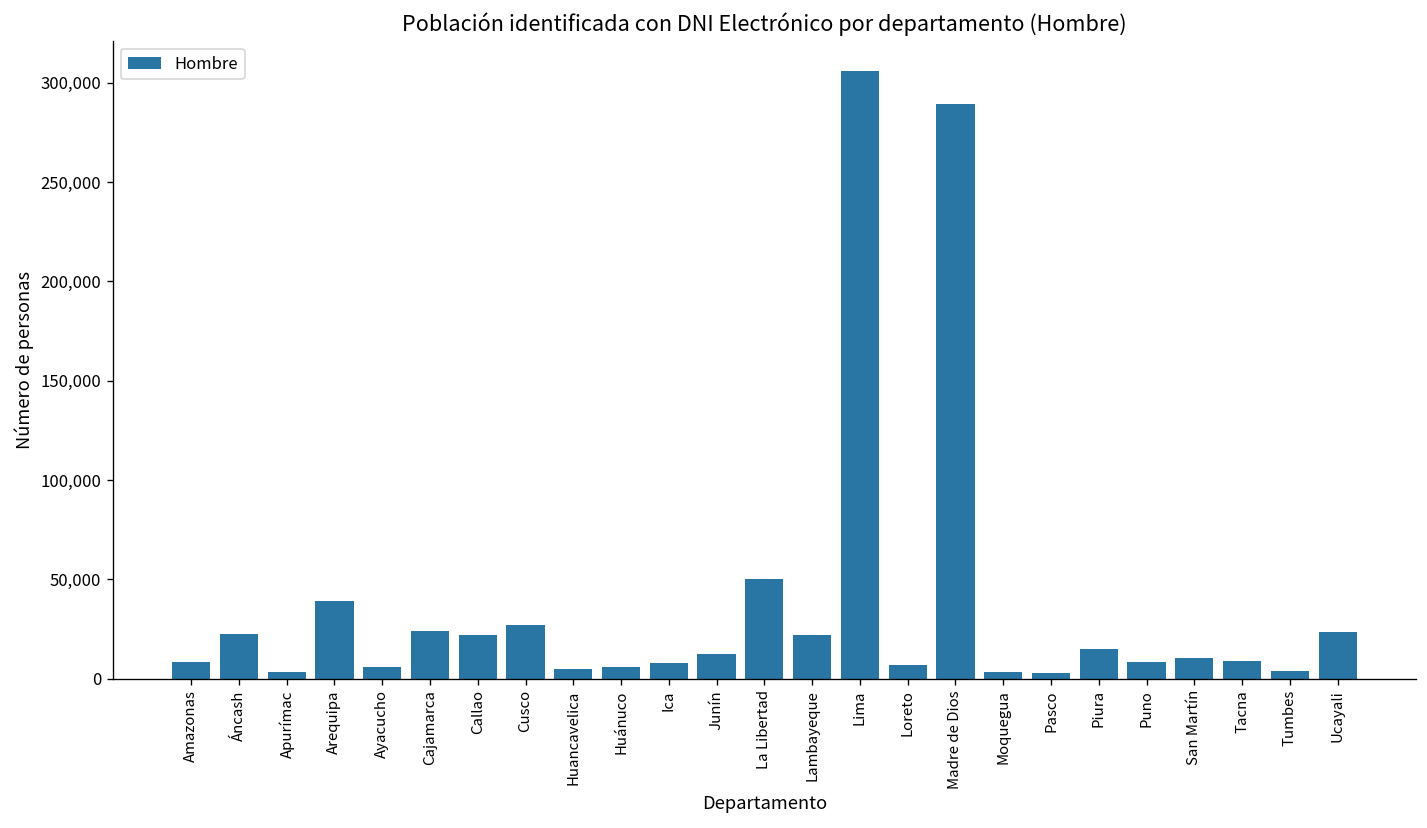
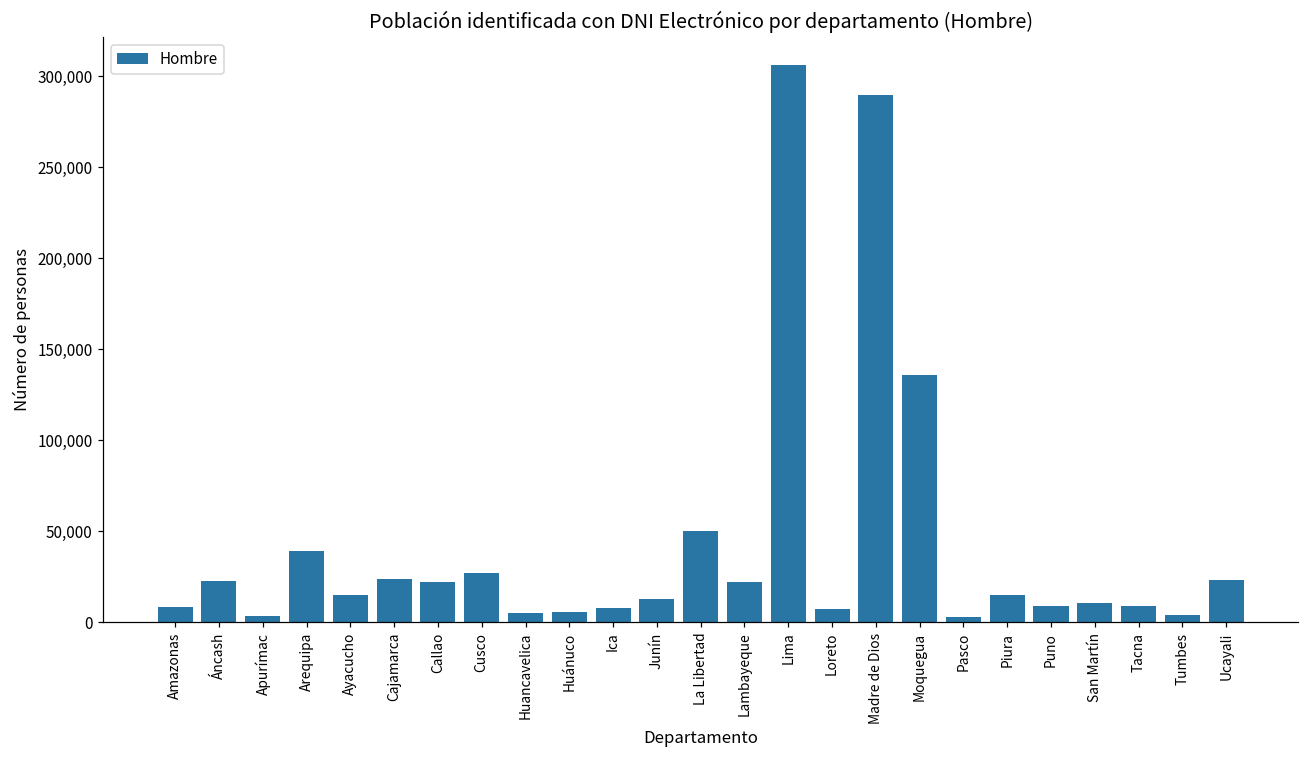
  {
    "Amazonas": "8,000",
    "Áncash": "23,000",
    "Apurímac": "3,000",
    "Arequipa": "39,000",
-   "Ayacucho": "6,000",
+   "Ayacucho": "15,000",
    "Cajamarca": "24,000",
    "Callao": "22,000",
    "Cusco": "27,000",
    "Huancavelica": "5,000",
    "Huánuco": "6,000",
    "Ica": "8,000",
    "Junín": "13,000",
    "La Libertad": "50,000",
    "Lambayeque": "22,000",
    "Lima": "306,000",
    "Loreto": "7,000",
    "Madre de Dios": "290,000",
-   "Moquegua": "3,000",
+   "Moquegua": "136,000",
    "Pasco": "3,000",
    "Piura": "15,000",
    "Puno": "9,000",
    "San Martín": "10,000",
    "Tacna": "9,000",
    "Tumbes": "4,000",
    "Ucayali": "23,000"
  }
